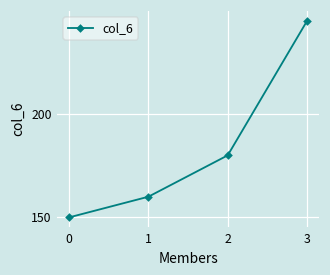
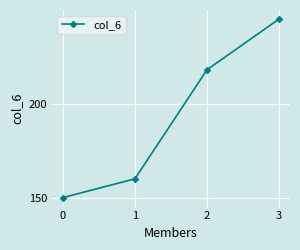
  {
    "0": 150,
    "1": 160,
-   "2": 180,
+   "2": 218,
    "3": 245
  }
